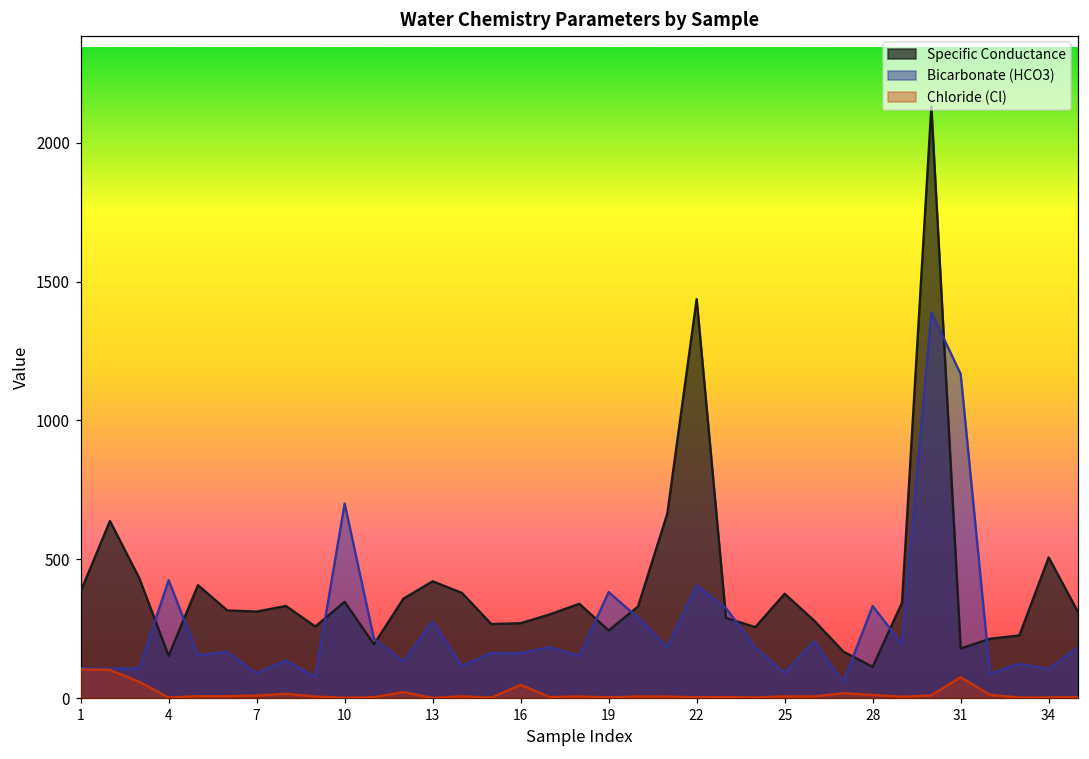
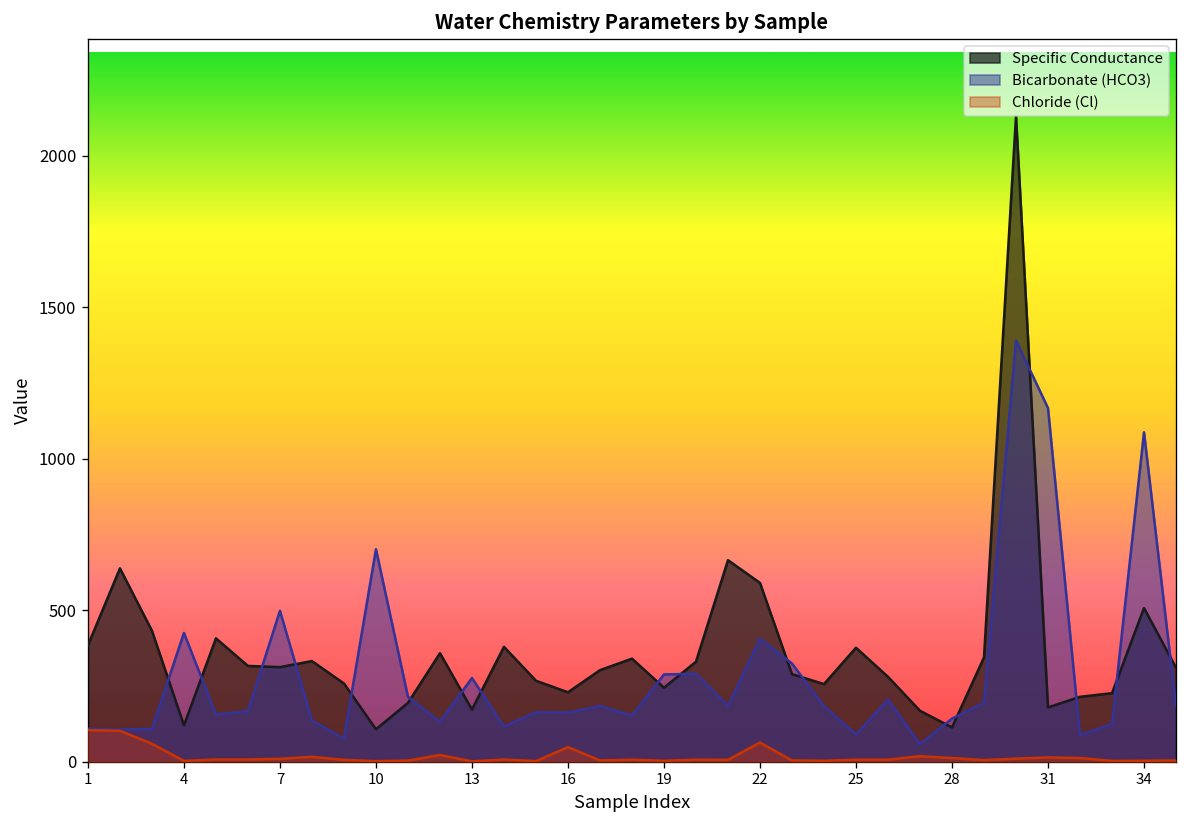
  {
    "Specific Conductance": {
      "1": 380,
-     "4": 150,
+     "4": 120,
      "7": 310,
-     "10": 350,
-     "13": 420,
-     "16": 270,
+     "10": 110,
+     "13": 170,
+     "16": 230,
      "19": 240,
-     "22": 1440,
+     "22": 590,
      "25": 380,
      "28": 110,
      "31": 180,
      "34": 510
    },
    "Bicarbonate (HCO3)": {
      "4": 430,
-     "7": 90,
+     "7": 500,
      "10": 700,
      "13": 280,
      "16": 160,
-     "19": 380,
+     "19": 290,
      "22": 410,
      "25": 90,
-     "28": 330,
+     "28": 140,
      "31": 1170,
-     "34": 110
+     "34": 1090
    },
    "Chloride (Cl)": {
      "4": 0,
      "7": 10,
      "10": 0,
      "13": 0,
      "16": 50,
      "19": 0,
-     "22": 0,
+     "22": 60,
      "25": 10,
      "28": 10,
-     "31": 80,
+     "31": 10,
      "34": 0
    }
  }
